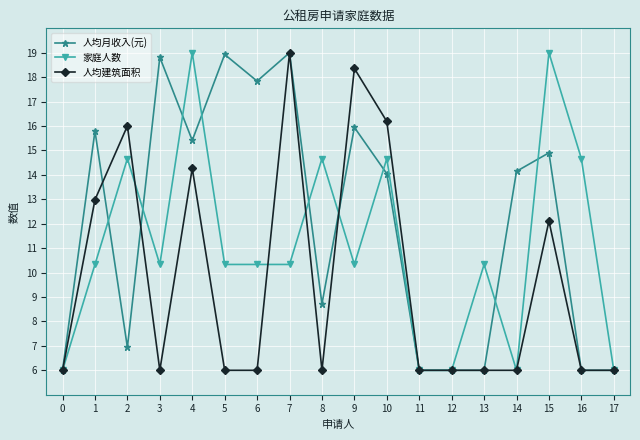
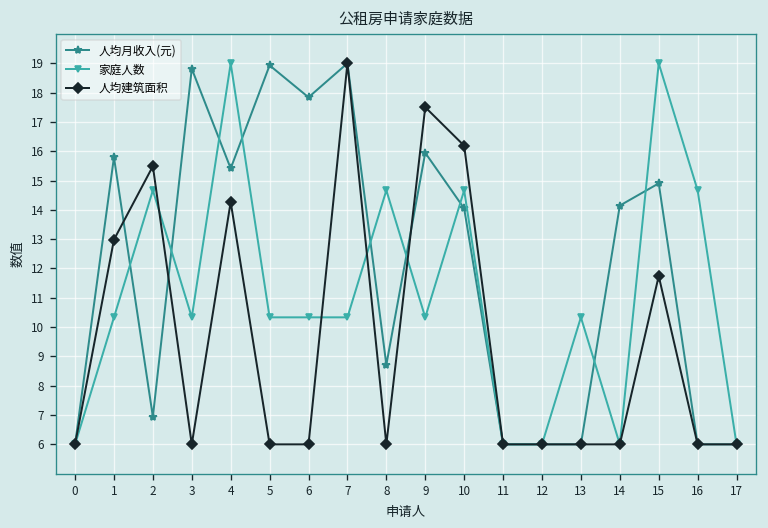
  {
    "人均建筑面积": {
      "1": 13.0,
-     "2": 16.0,
+     "2": 15.5,
      "3": 6.0,
      "4": 14.3,
      "5": 6.0,
      "6": 6.0,
      "8": 6.0,
-     "9": 18.4,
+     "9": 17.5,
      "10": 16.2,
-     "15": 12.1
+     "15": 11.7
    }
  }
